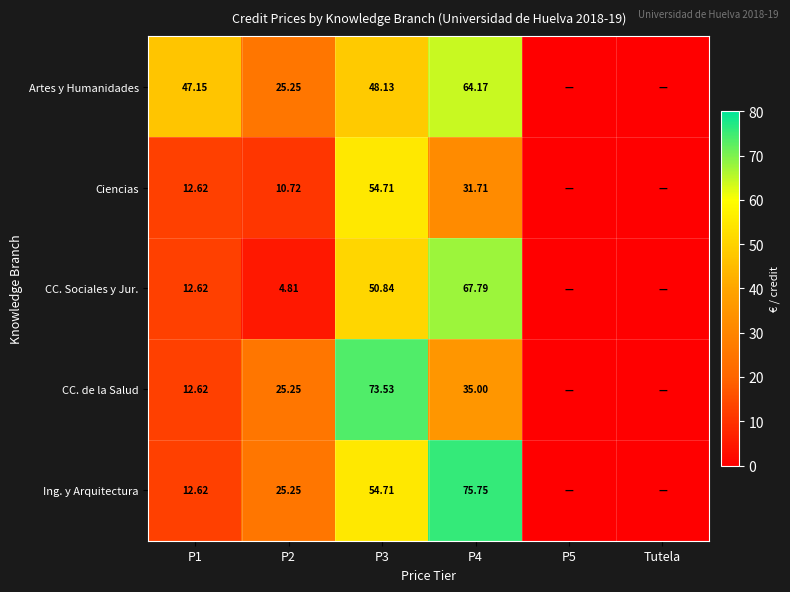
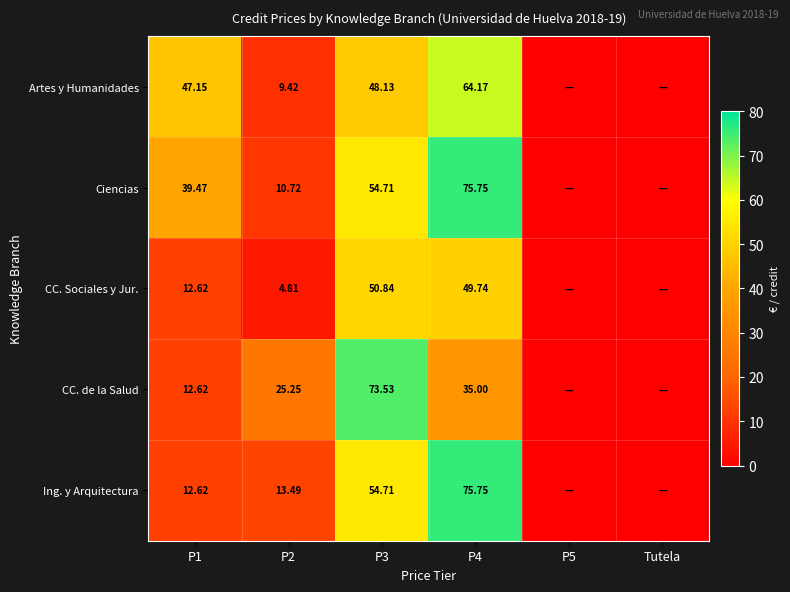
  {
    "Artes y Humanidades": {
      "P1": 47.15,
-     "P2": 25.25,
+     "P2": 9.42,
      "P3": 48.13,
      "P4": 64.17
    },
    "Ciencias": {
-     "P1": 12.62,
+     "P1": 39.47,
      "P2": 10.72,
      "P3": 54.71,
-     "P4": 31.71
+     "P4": 75.75
    },
    "CC. Sociales y Jur.": {
      "P1": 12.62,
      "P2": 4.81,
      "P3": 50.84,
-     "P4": 67.79
+     "P4": 49.74
    },
    "CC. de la Salud": {
      "P1": 12.62,
      "P2": 25.25,
      "P3": 73.53,
      "P4": 35.00
    },
    "Ing. y Arquitectura": {
      "P1": 12.62,
-     "P2": 25.25,
+     "P2": 13.49,
      "P3": 54.71,
      "P4": 75.75
    }
  }
